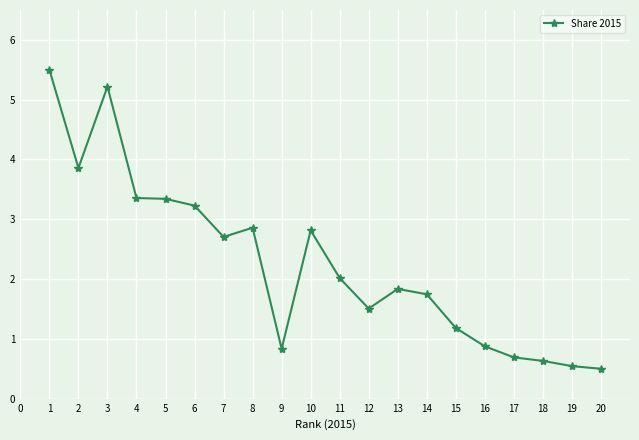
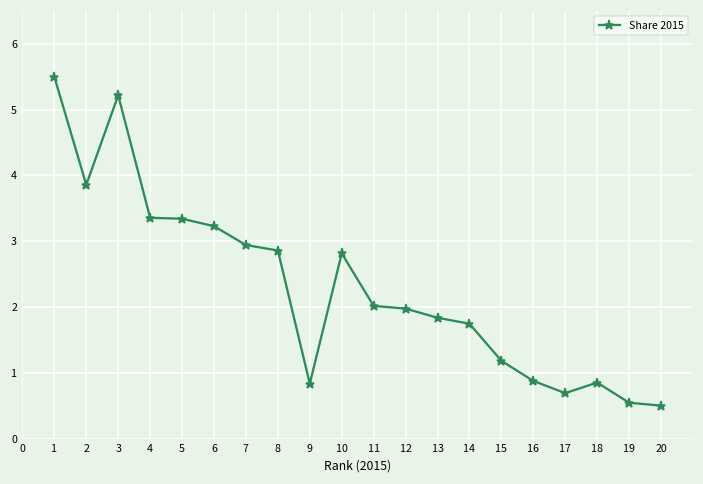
  {
    "1": 5.5,
    "2": 3.9,
    "3": 5.2,
    "4": 3.4,
    "5": 3.3,
    "6": 3.2,
-   "7": 2.7,
+   "7": 2.9,
    "8": 2.9,
    "9": 0.8,
    "10": 2.8,
    "11": 2.0,
-   "12": 1.5,
+   "12": 2.0,
    "13": 1.8,
    "14": 1.7,
    "15": 1.2,
    "16": 0.9,
    "17": 0.7,
-   "18": 0.6,
+   "18": 0.9,
    "19": 0.5,
    "20": 0.5
  }
